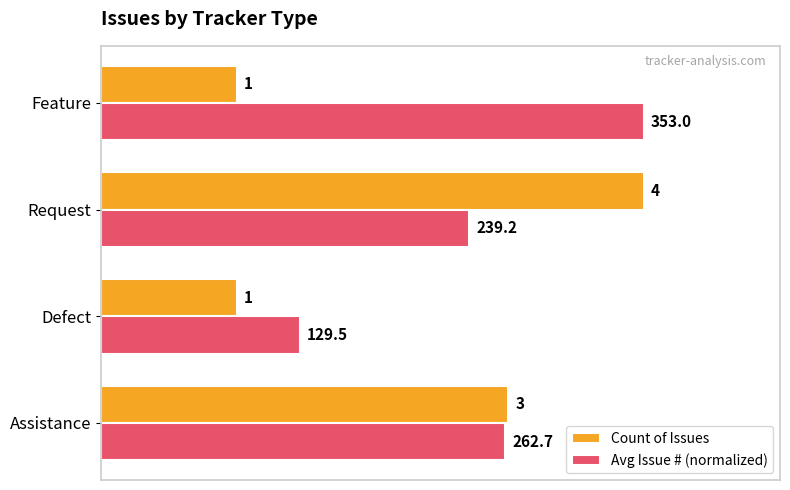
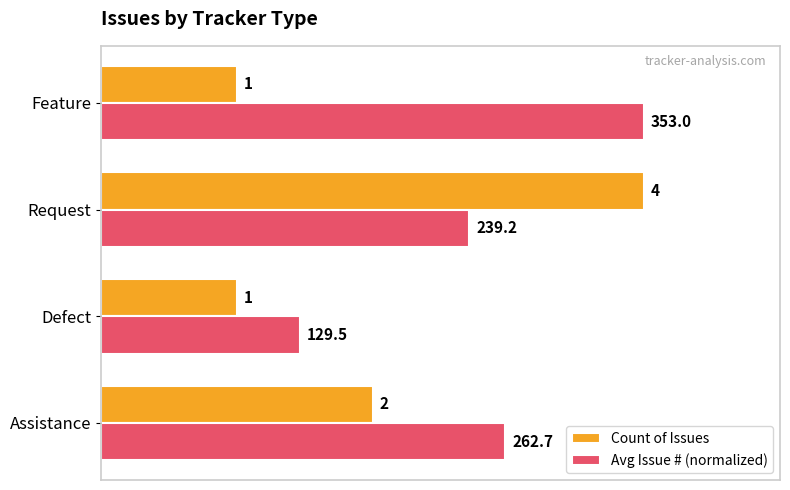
  {
    "Count of Issues": {
      "Feature": 1,
      "Request": 4,
      "Defect": 1,
-     "Assistance": 3
+     "Assistance": 2
    }
  }
